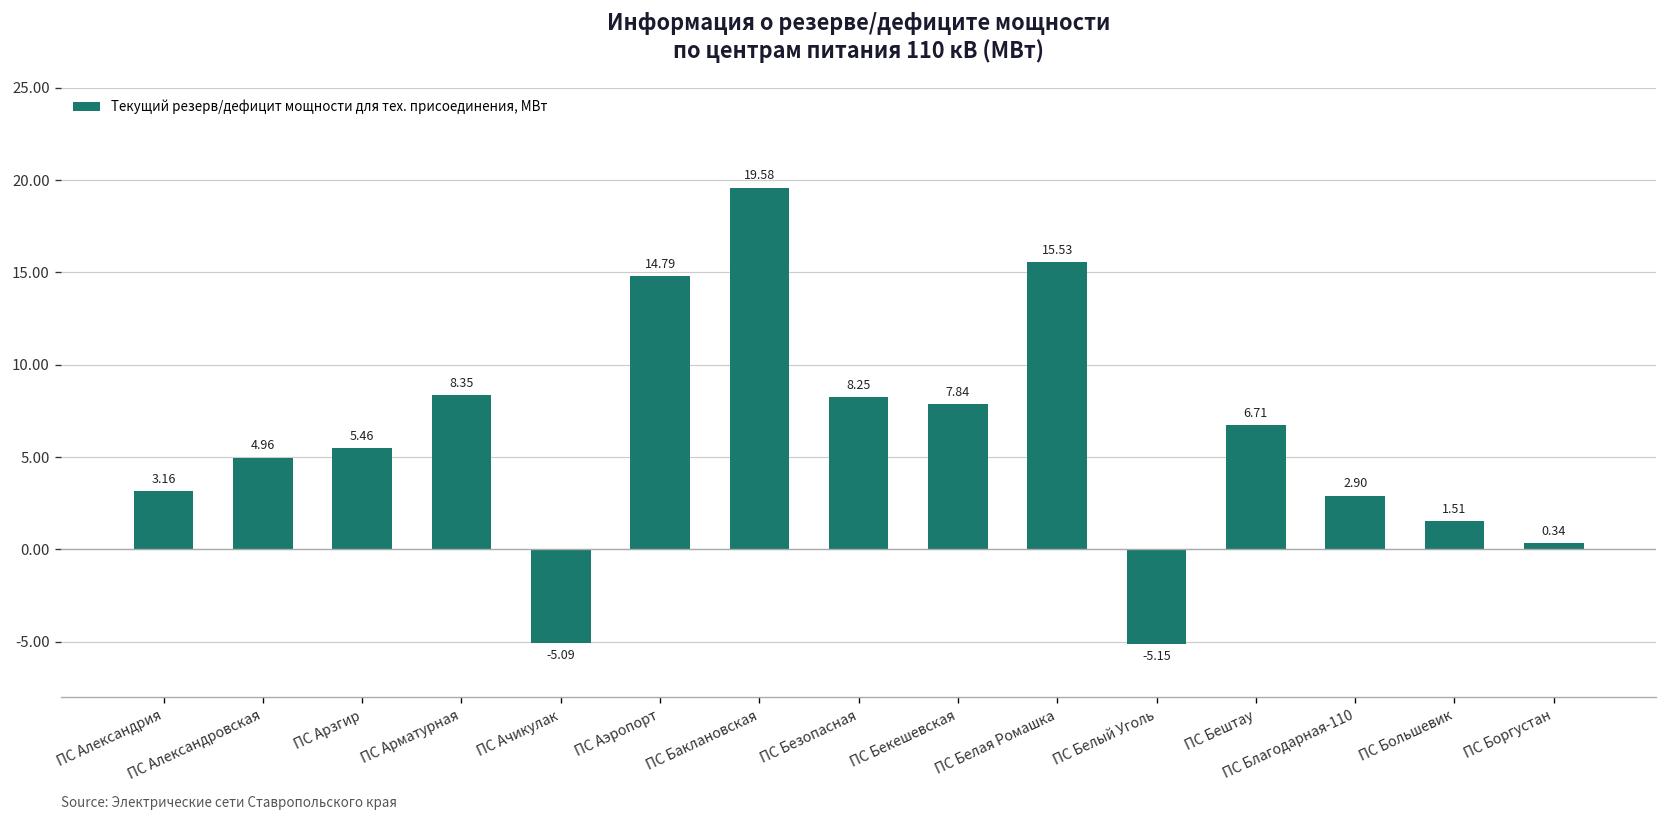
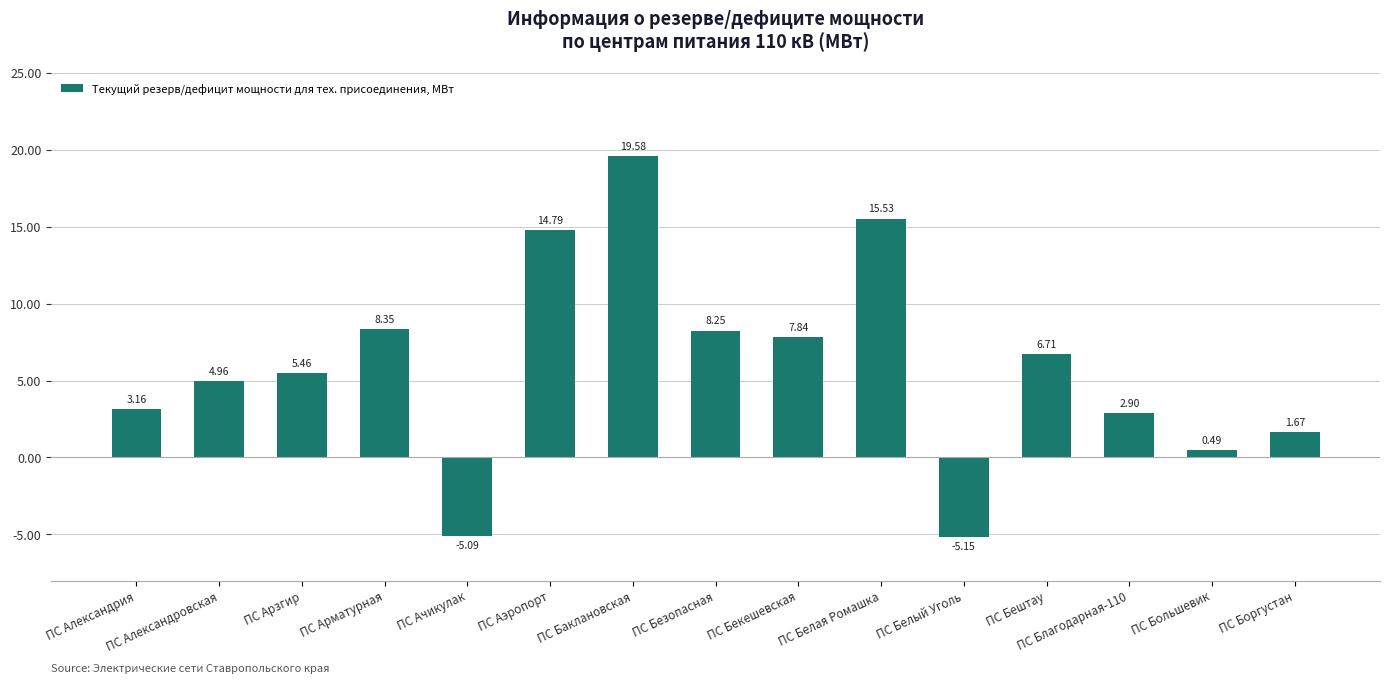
  {
    "ПС Александрия": 3.16,
    "ПС Александровская": 4.96,
    "ПС Арзгир": 5.46,
    "ПС Арматурная": 8.35,
    "ПС Ачикулак": -5.09,
    "ПС Аэропорт": 14.79,
    "ПС Баклановская": 19.58,
    "ПС Безопасная": 8.25,
    "ПС Бекешевская": 7.84,
    "ПС Белая Ромашка": 15.53,
    "ПС Белый Уголь": -5.15,
    "ПС Бештау": 6.71,
    "ПС Благодарная-110": 2.90,
-   "ПС Большевик": 1.51,
-   "ПС Боргустан": 0.34
+   "ПС Большевик": 0.49,
+   "ПС Боргустан": 1.67
  }
